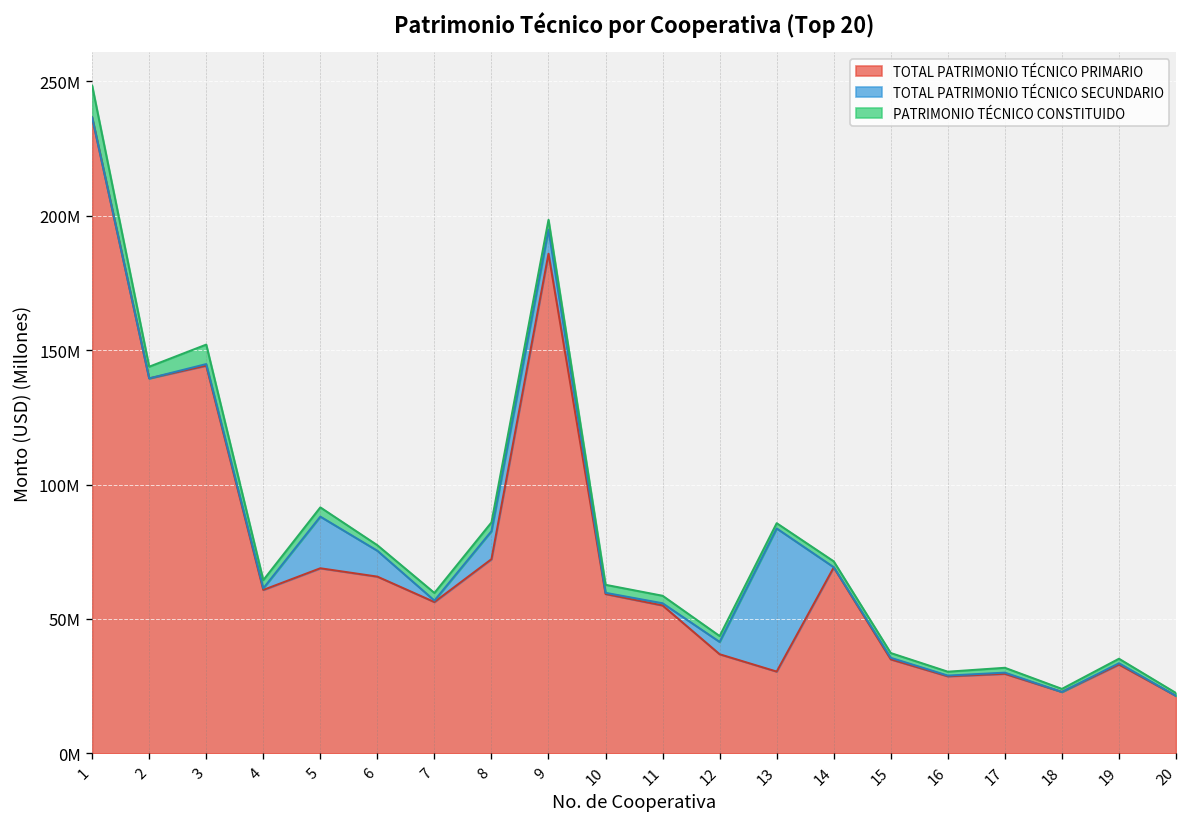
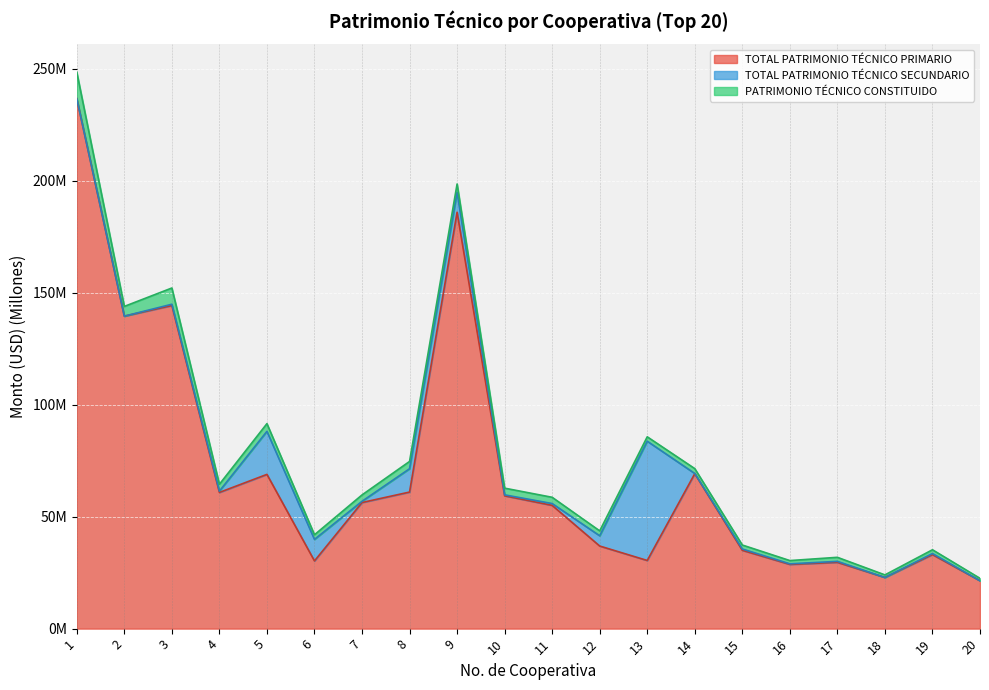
  {
    "TOTAL PATRIMONIO TÉCNICO PRIMARIO": {
      "5": 69000000,
-     "6": 66000000,
-     "8": 72000000,
+     "6": 30000000,
+     "8": 61000000,
      "9": 186000000,
      "12": 37000000,
      "13": 30000000
    },
    "TOTAL PATRIMONIO TÉCNICO SECUNDARIO": {
      "5": 19000000,
      "6": 10000000,
      "8": 10000000,
      "9": 9000000,
      "12": 5000000,
      "13": 53000000
    },
    "PATRIMONIO TÉCNICO CONSTITUIDO": {
      "1": 12000000,
      "2": 4000000,
      "3": 7000000,
      "4": 3000000,
      "5": 3000000,
      "6": 2000000,
      "7": 3000000,
      "8": 3000000,
      "9": 4000000,
      "10": 3000000,
      "11": 3000000,
      "12": 2000000,
      "13": 2000000,
      "14": 2000000,
      "15": 2000000,
      "16": 1000000,
      "17": 2000000,
      "18": 1000000,
      "19": 2000000
    }
  }
